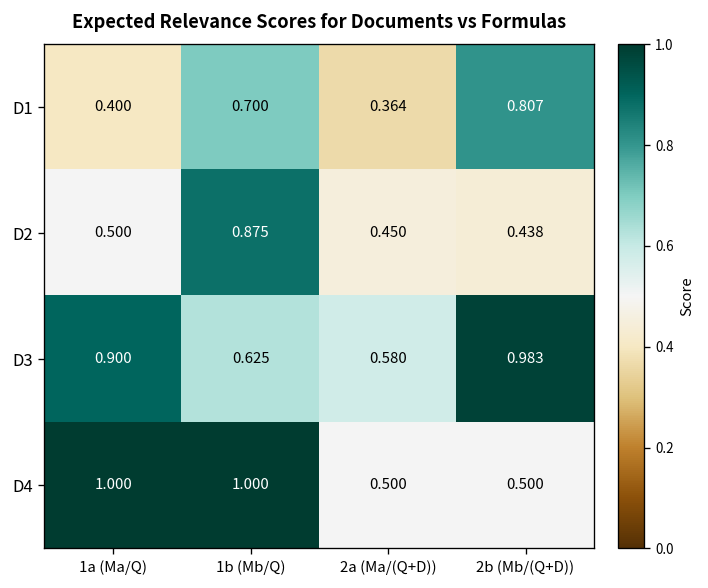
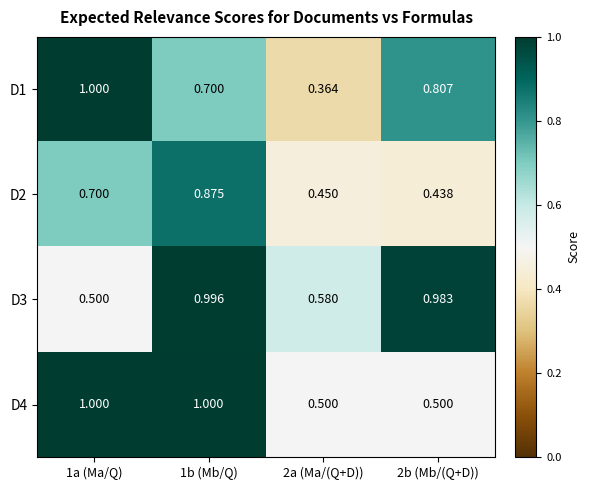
  {
    "D1": {
-     "1a (Ma/Q)": 0.400,
+     "1a (Ma/Q)": 1.000,
      "1b (Mb/Q)": 0.700,
      "2a (Ma/(Q+D))": 0.364,
      "2b (Mb/(Q+D))": 0.807
    },
    "D2": {
-     "1a (Ma/Q)": 0.500,
+     "1a (Ma/Q)": 0.700,
      "1b (Mb/Q)": 0.875,
      "2a (Ma/(Q+D))": 0.450,
      "2b (Mb/(Q+D))": 0.438
    },
    "D3": {
-     "1a (Ma/Q)": 0.900,
-     "1b (Mb/Q)": 0.625,
+     "1a (Ma/Q)": 0.500,
+     "1b (Mb/Q)": 0.996,
      "2a (Ma/(Q+D))": 0.580,
      "2b (Mb/(Q+D))": 0.983
    },
    "D4": {
      "1a (Ma/Q)": 1.000,
      "1b (Mb/Q)": 1.000,
      "2a (Ma/(Q+D))": 0.500,
      "2b (Mb/(Q+D))": 0.500
    }
  }
